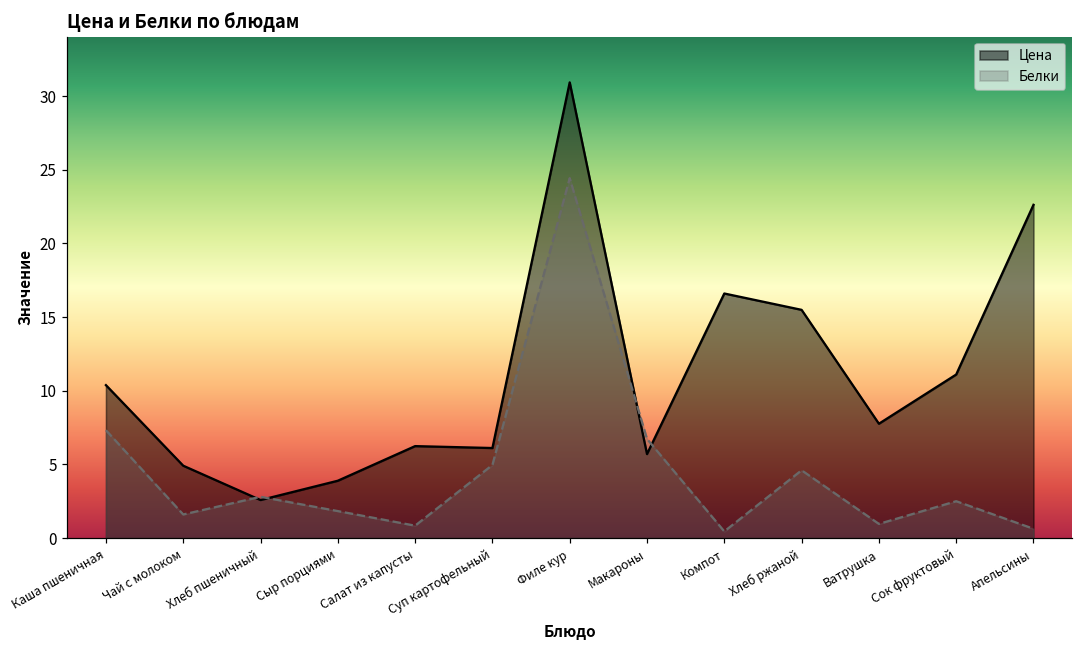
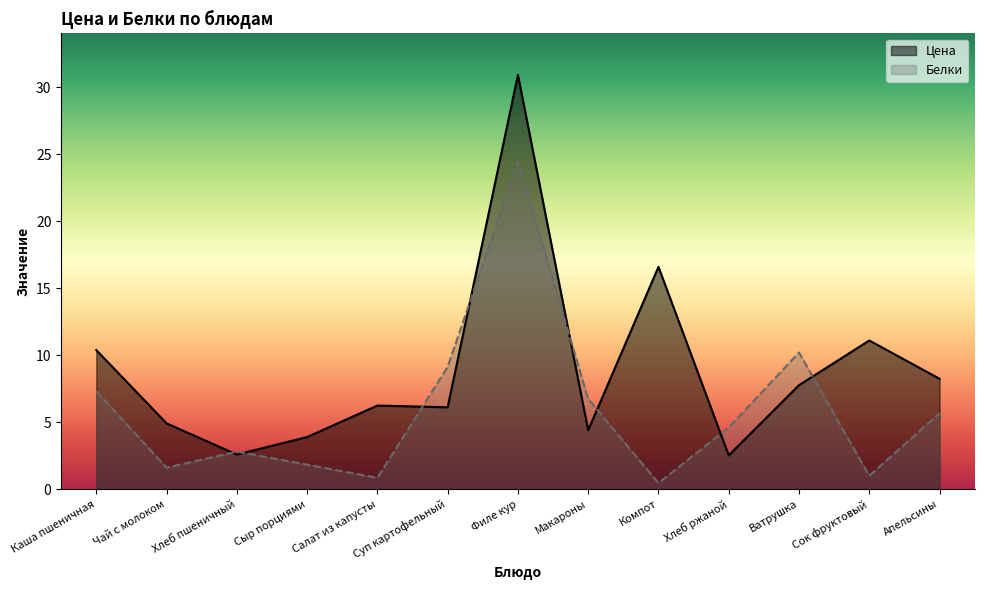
  {
    "Цена": {
      "Каша пшеничная": 10.4,
      "Чай с молоком": 4.9,
      "Хлеб пшеничный": 2.6,
      "Сыр порциями": 3.9,
      "Салат из капусты": 6.2,
      "Суп картофельный": 6.1,
      "Филе кур": 30.9,
-     "Макароны": 5.7,
+     "Макароны": 4.4,
      "Компот": 16.6,
-     "Хлеб ржаной": 15.5,
+     "Хлеб ржаной": 2.5,
      "Ватрушка": 7.8,
      "Сок фруктовый": 11.1,
-     "Апельсины": 22.6
+     "Апельсины": 8.2
    },
    "Белки": {
      "Каша пшеничная": 7.3,
      "Чай с молоком": 1.6,
      "Хлеб пшеничный": 2.8,
      "Сыр порциями": 1.8,
      "Салат из капусты": 0.8,
-     "Суп картофельный": 5.0,
+     "Суп картофельный": 9.1,
      "Филе кур": 24.4,
      "Макароны": 6.7,
      "Компот": 0.5,
      "Хлеб ржаной": 4.6,
-     "Ватрушка": 1.0,
-     "Сок фруктовый": 2.5,
-     "Апельсины": 0.6
+     "Ватрушка": 10.2,
+     "Сок фруктовый": 1.0,
+     "Апельсины": 5.7
    }
  }
